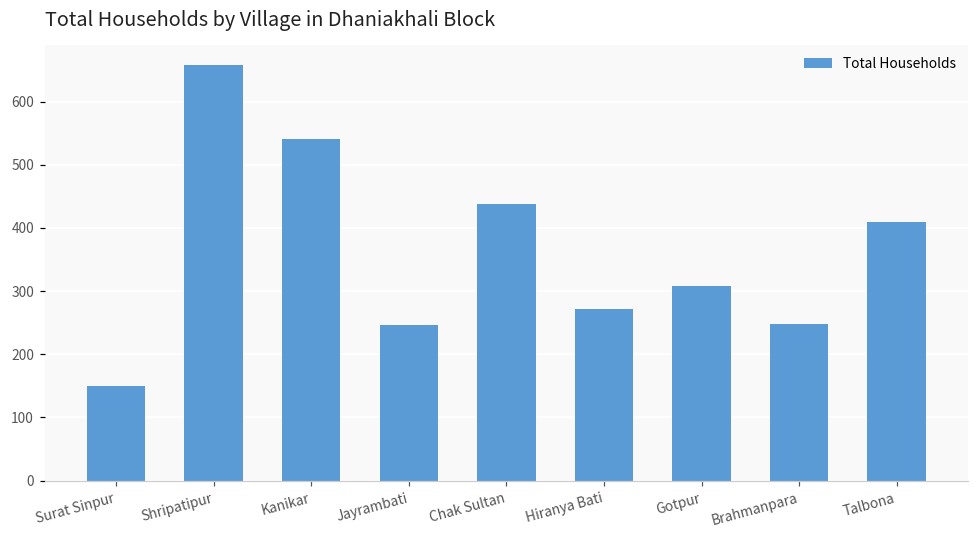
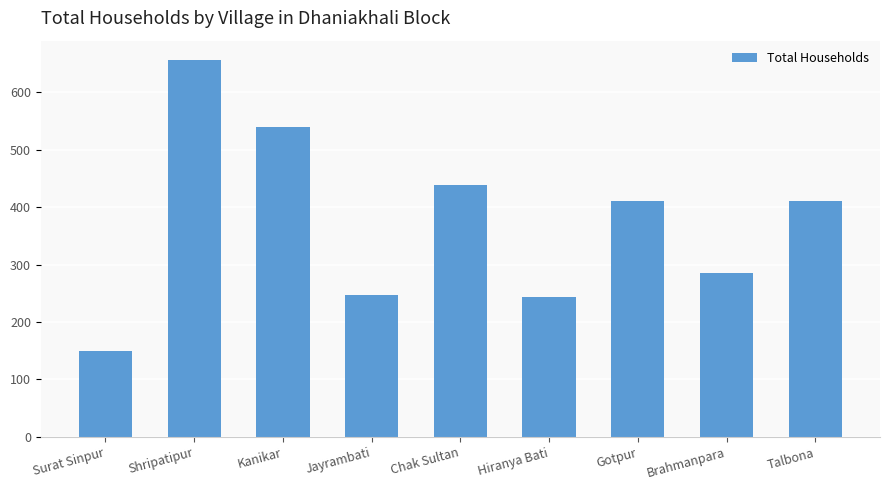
  {
    "Surat Sinpur": 150,
    "Shripatipur": 660,
    "Kanikar": 540,
    "Jayrambati": 250,
    "Chak Sultan": 440,
-   "Hiranya Bati": 270,
-   "Gotpur": 310,
-   "Brahmanpara": 250,
+   "Hiranya Bati": 240,
+   "Gotpur": 410,
+   "Brahmanpara": 290,
    "Talbona": 410
  }
